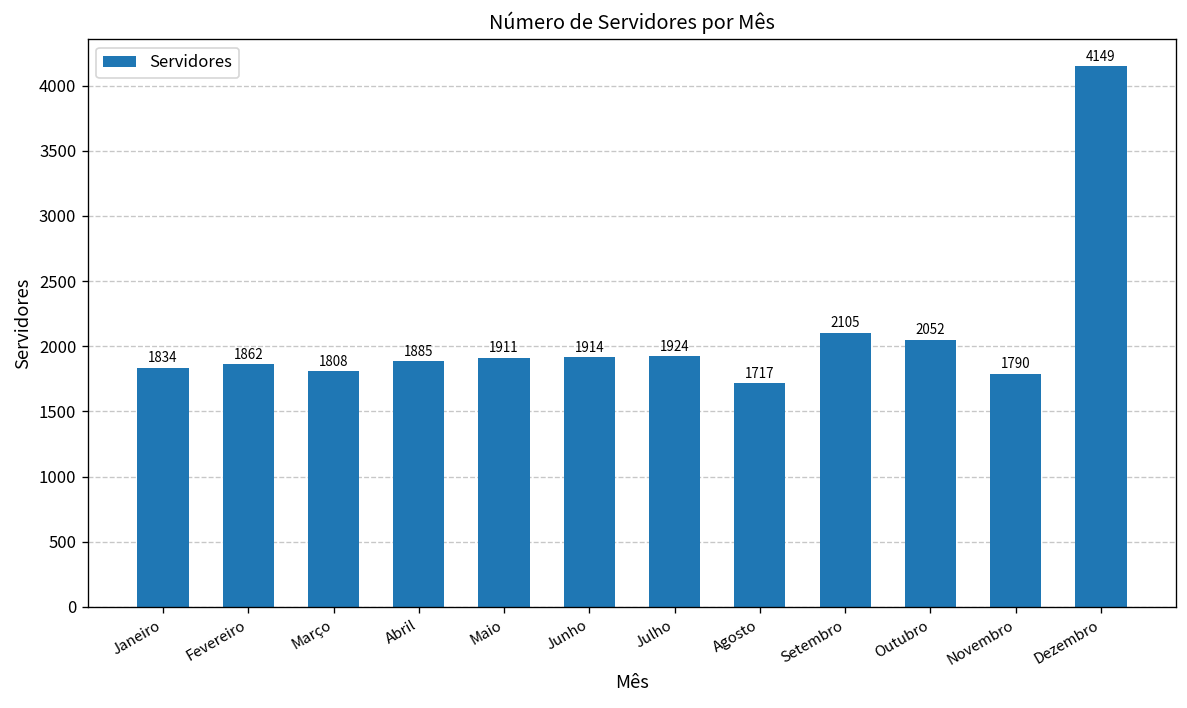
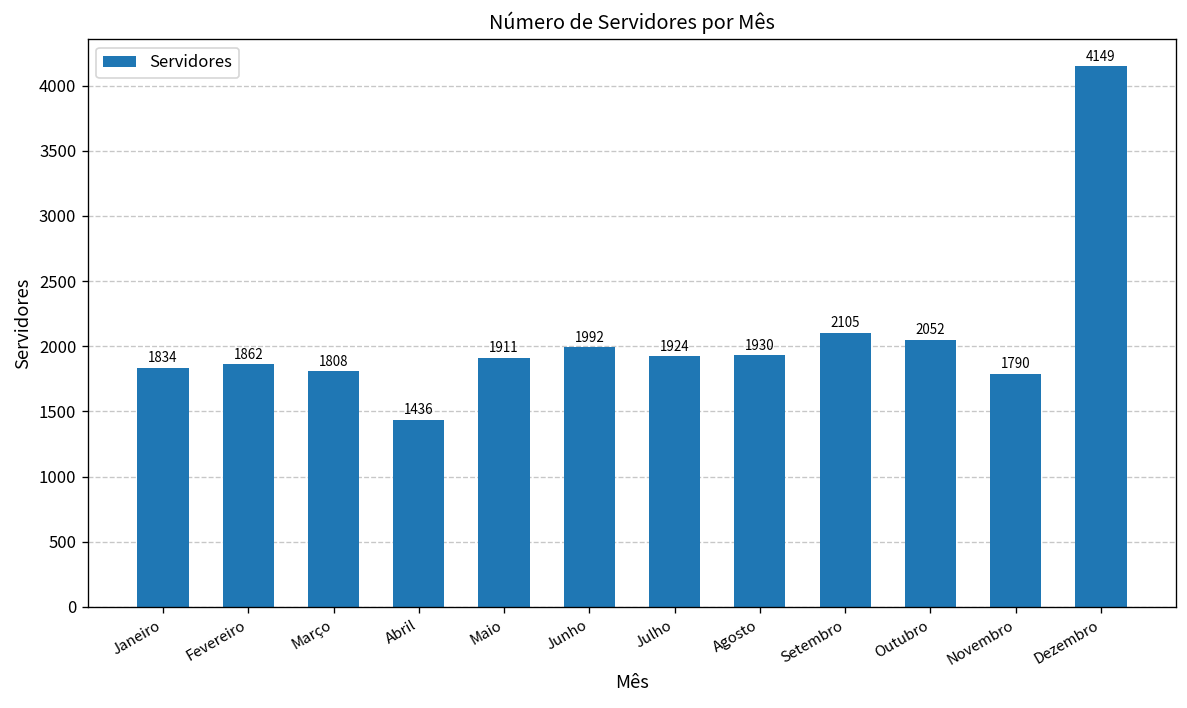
  {
    "Janeiro": 1834,
    "Fevereiro": 1862,
    "Março": 1808,
-   "Abril": 1885,
+   "Abril": 1436,
    "Maio": 1911,
-   "Junho": 1914,
+   "Junho": 1992,
    "Julho": 1924,
-   "Agosto": 1717,
+   "Agosto": 1930,
    "Setembro": 2105,
    "Outubro": 2052,
    "Novembro": 1790,
    "Dezembro": 4149
  }
